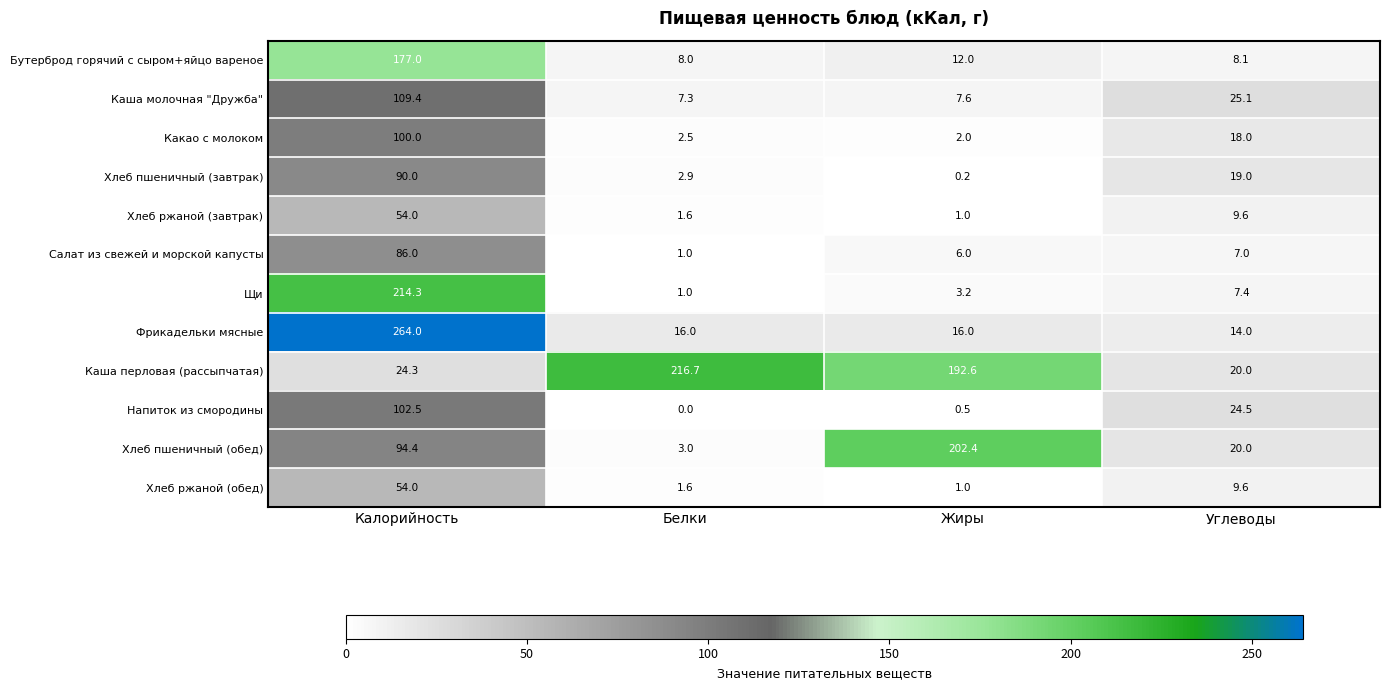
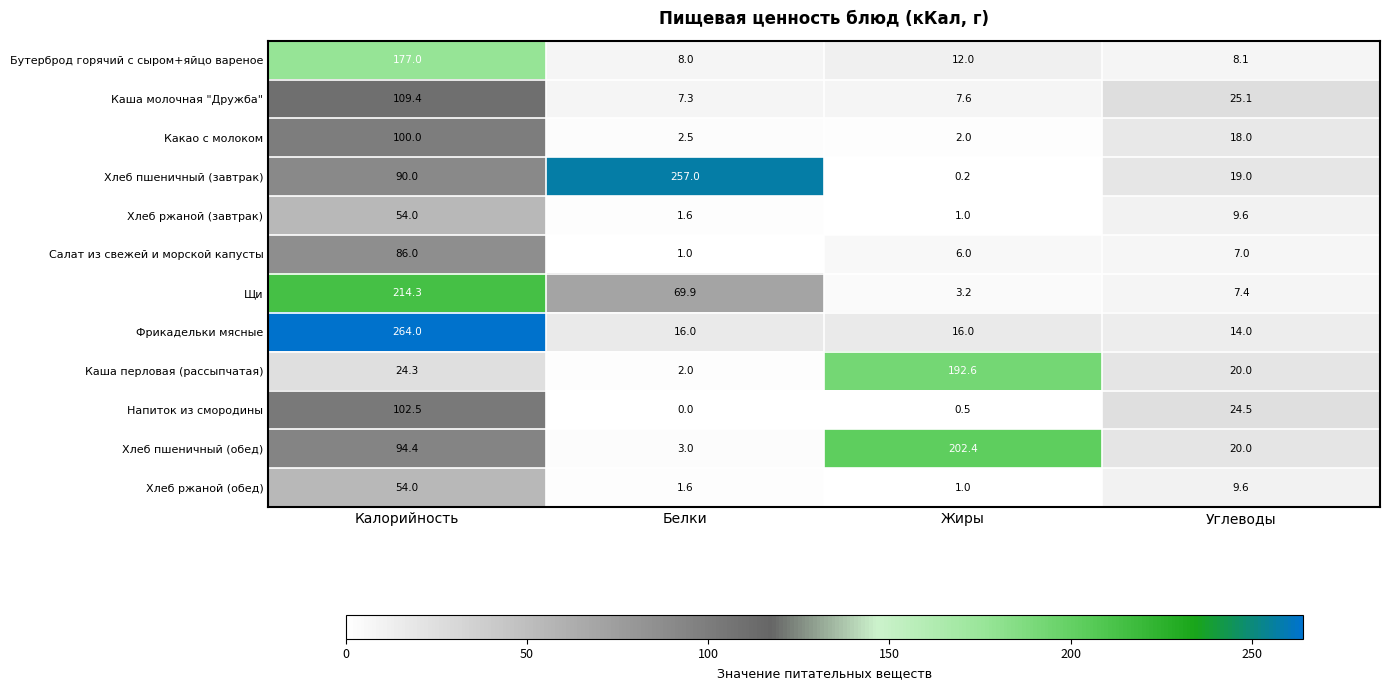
  {
    "Бутерброд горячий с сыром+яйцо вареное": {
      "Калорийность": 177.0,
      "Белки": 8.0,
      "Жиры": 12.0,
      "Углеводы": 8.1
    },
    "Каша молочная \"Дружба\"": {
      "Калорийность": 109.4,
      "Белки": 7.3,
      "Жиры": 7.6,
      "Углеводы": 25.1
    },
    "Какао с молоком": {
      "Калорийность": 100.0,
      "Белки": 2.5,
      "Жиры": 2.0,
      "Углеводы": 18.0
    },
    "Хлеб пшеничный (завтрак)": {
      "Калорийность": 90.0,
-     "Белки": 2.9,
+     "Белки": 257.0,
      "Жиры": 0.2,
      "Углеводы": 19.0
    },
    "Хлеб ржаной (завтрак)": {
      "Калорийность": 54.0,
      "Белки": 1.6,
      "Жиры": 1.0,
      "Углеводы": 9.6
    },
    "Салат из свежей и морской капусты": {
      "Калорийность": 86.0,
      "Белки": 1.0,
      "Жиры": 6.0,
      "Углеводы": 7.0
    },
    "Щи": {
      "Калорийность": 214.3,
-     "Белки": 1.0,
+     "Белки": 69.9,
      "Жиры": 3.2,
      "Углеводы": 7.4
    },
    "Фрикадельки мясные": {
      "Калорийность": 264.0,
      "Белки": 16.0,
      "Жиры": 16.0,
      "Углеводы": 14.0
    },
    "Каша перловая (рассыпчатая)": {
      "Калорийность": 24.3,
-     "Белки": 216.7,
+     "Белки": 2.0,
      "Жиры": 192.6,
      "Углеводы": 20.0
    },
    "Напиток из смородины": {
      "Калорийность": 102.5,
      "Белки": 0.0,
      "Жиры": 0.5,
      "Углеводы": 24.5
    },
    "Хлеб пшеничный (обед)": {
      "Калорийность": 94.4,
      "Белки": 3.0,
      "Жиры": 202.4,
      "Углеводы": 20.0
    },
    "Хлеб ржаной (обед)": {
      "Калорийность": 54.0,
      "Белки": 1.6,
      "Жиры": 1.0,
      "Углеводы": 9.6
    }
  }
